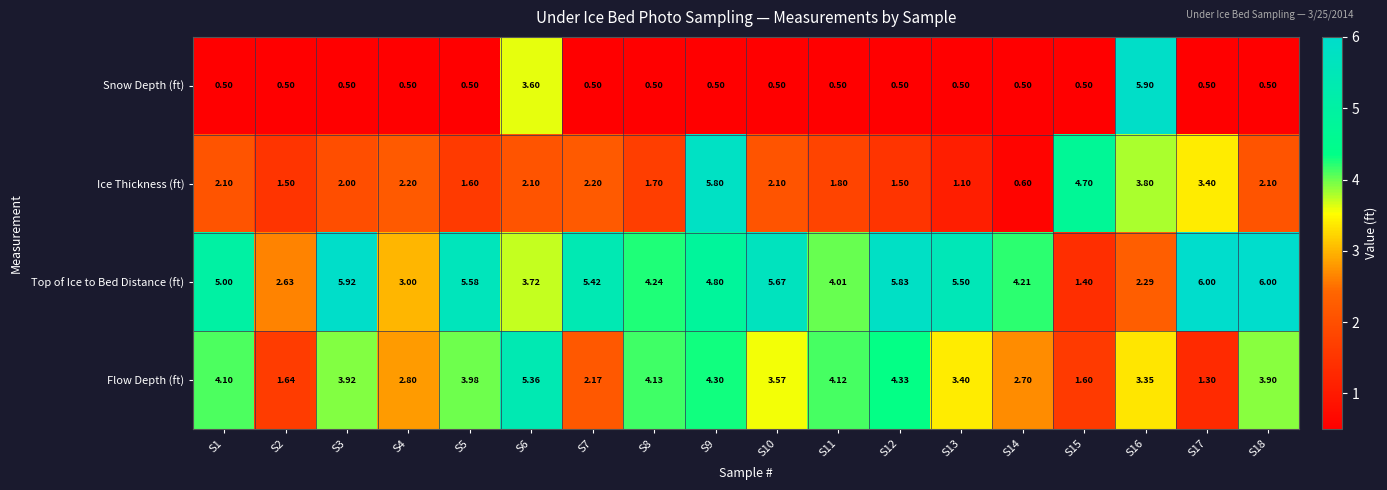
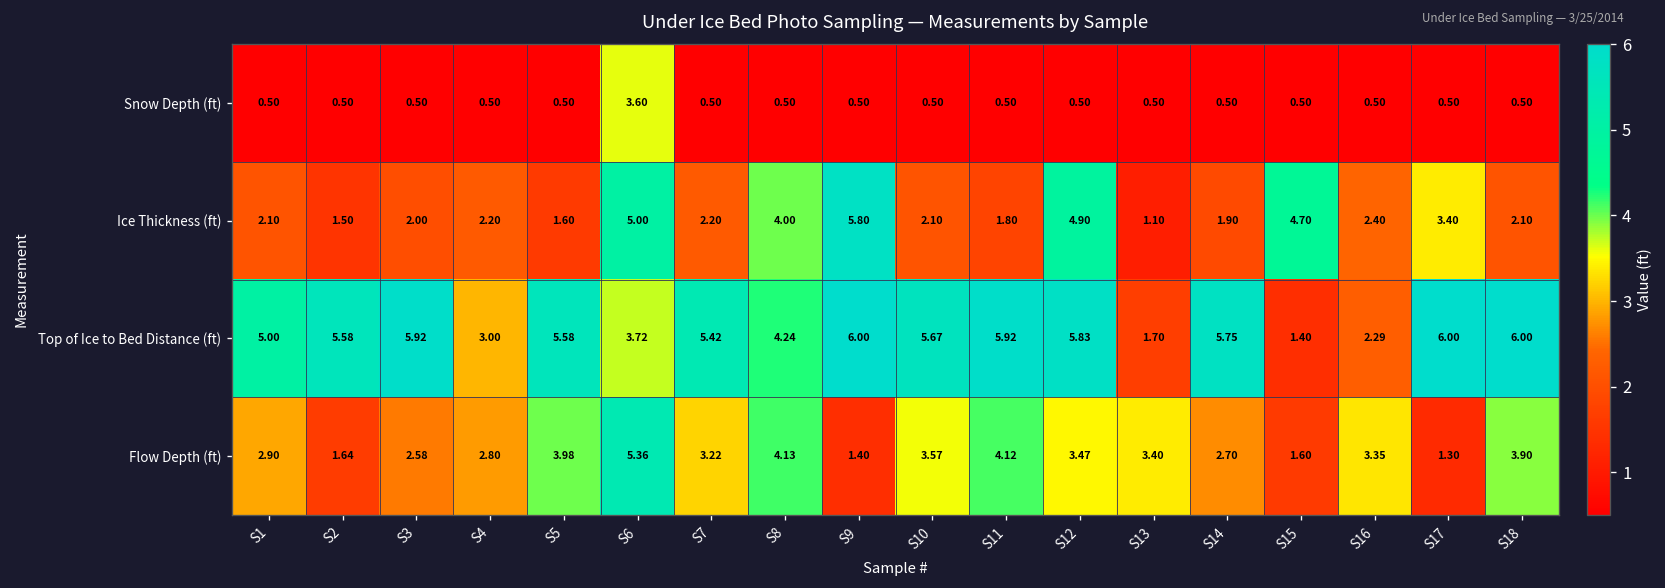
  {
    "Snow Depth (ft)": {
      "S1": 0.50,
      "S2": 0.50,
      "S3": 0.50,
      "S4": 0.50,
      "S5": 0.50,
      "S6": 3.60,
      "S7": 0.50,
      "S8": 0.50,
      "S9": 0.50,
      "S10": 0.50,
      "S11": 0.50,
      "S12": 0.50,
      "S13": 0.50,
      "S14": 0.50,
      "S15": 0.50,
-     "S16": 5.90,
+     "S16": 0.50,
      "S17": 0.50,
      "S18": 0.50
    },
    "Ice Thickness (ft)": {
      "S1": 2.10,
      "S2": 1.50,
      "S3": 2.00,
      "S4": 2.20,
      "S5": 1.60,
-     "S6": 2.10,
+     "S6": 5.00,
      "S7": 2.20,
-     "S8": 1.70,
+     "S8": 4.00,
      "S9": 5.80,
      "S10": 2.10,
      "S11": 1.80,
-     "S12": 1.50,
+     "S12": 4.90,
      "S13": 1.10,
-     "S14": 0.60,
+     "S14": 1.90,
      "S15": 4.70,
-     "S16": 3.80,
+     "S16": 2.40,
      "S17": 3.40,
      "S18": 2.10
    },
    "Top of Ice to Bed Distance (ft)": {
      "S1": 5.00,
-     "S2": 2.63,
+     "S2": 5.58,
      "S3": 5.92,
      "S4": 3.00,
      "S5": 5.58,
      "S6": 3.72,
      "S7": 5.42,
      "S8": 4.24,
-     "S9": 4.80,
+     "S9": 6.00,
      "S10": 5.67,
-     "S11": 4.01,
+     "S11": 5.92,
      "S12": 5.83,
-     "S13": 5.50,
-     "S14": 4.21,
+     "S13": 1.70,
+     "S14": 5.75,
      "S15": 1.40,
      "S16": 2.29,
      "S17": 6.00,
      "S18": 6.00
    },
    "Flow Depth (ft)": {
-     "S1": 4.10,
+     "S1": 2.90,
      "S2": 1.64,
-     "S3": 3.92,
+     "S3": 2.58,
      "S4": 2.80,
      "S5": 3.98,
      "S6": 5.36,
-     "S7": 2.17,
+     "S7": 3.22,
      "S8": 4.13,
-     "S9": 4.30,
+     "S9": 1.40,
      "S10": 3.57,
      "S11": 4.12,
-     "S12": 4.33,
+     "S12": 3.47,
      "S13": 3.40,
      "S14": 2.70,
      "S15": 1.60,
      "S16": 3.35,
      "S17": 1.30,
      "S18": 3.90
    }
  }
